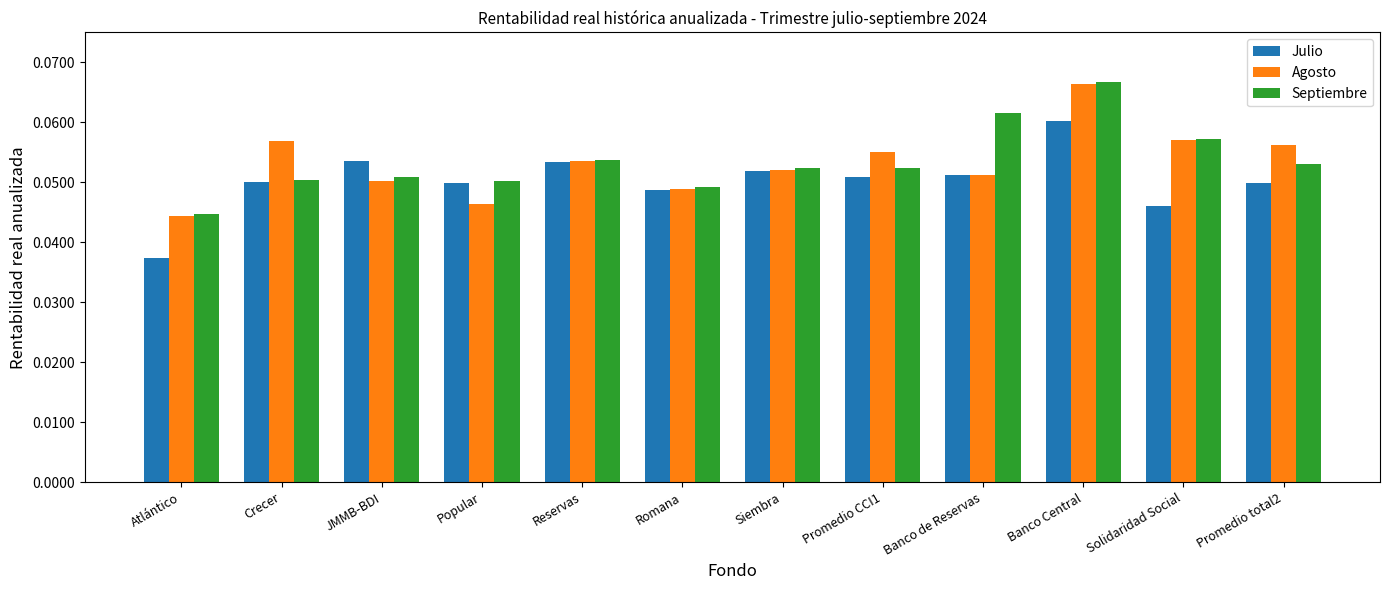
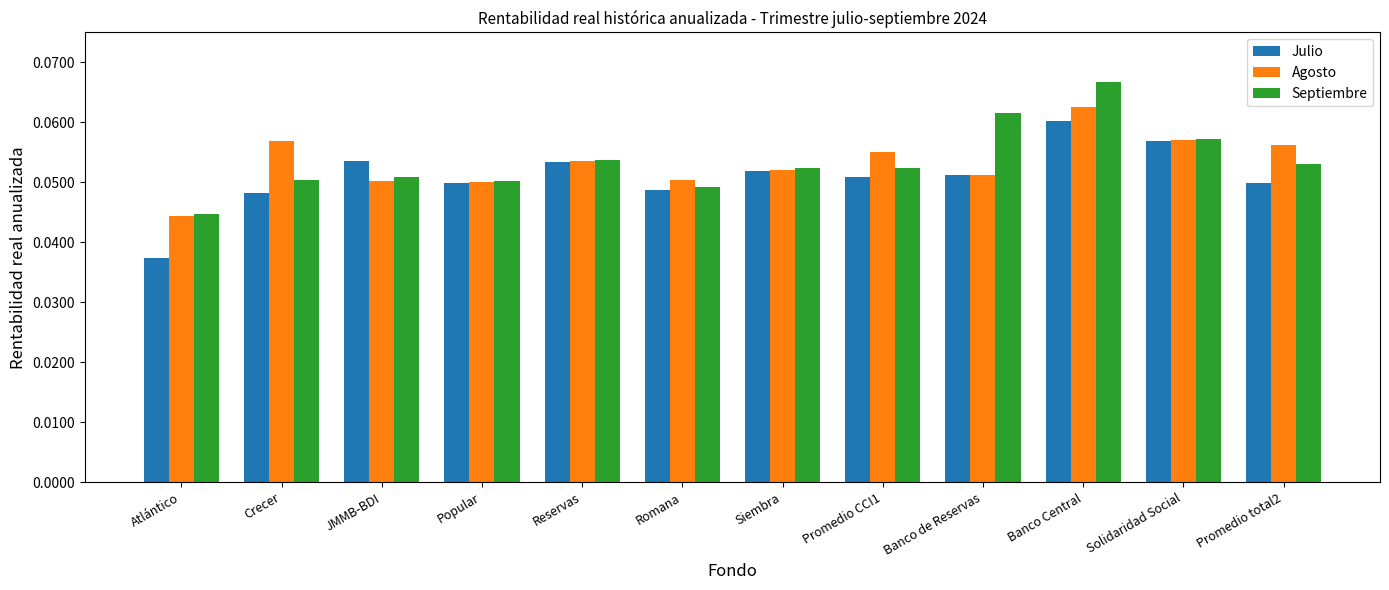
  {
    "Julio": {
      "Atlántico": 0.037,
-     "Crecer": 0.050,
+     "Crecer": 0.048,
      "JMMB-BDI": 0.054,
      "Popular": 0.050,
      "Reservas": 0.053,
      "Romana": 0.049,
      "Siembra": 0.052,
      "Promedio CCI1": 0.051,
      "Banco de Reservas": 0.051,
      "Banco Central": 0.060,
-     "Solidaridad Social": 0.046,
+     "Solidaridad Social": 0.057,
      "Promedio total2": 0.050
    },
    "Agosto": {
      "Atlántico": 0.044,
      "Crecer": 0.057,
      "JMMB-BDI": 0.050,
-     "Popular": 0.046,
+     "Popular": 0.050,
      "Reservas": 0.054,
-     "Romana": 0.049,
+     "Romana": 0.050,
      "Siembra": 0.052,
      "Promedio CCI1": 0.055,
      "Banco de Reservas": 0.051,
-     "Banco Central": 0.066,
+     "Banco Central": 0.063,
      "Solidaridad Social": 0.057,
      "Promedio total2": 0.056
    },
    "Septiembre": {
      "Atlántico": 0.045,
      "Crecer": 0.050,
      "JMMB-BDI": 0.051,
      "Popular": 0.050,
      "Reservas": 0.054,
      "Romana": 0.049,
      "Siembra": 0.052,
      "Promedio CCI1": 0.052,
      "Banco de Reservas": 0.062,
      "Banco Central": 0.067,
      "Solidaridad Social": 0.057,
      "Promedio total2": 0.053
    }
  }
